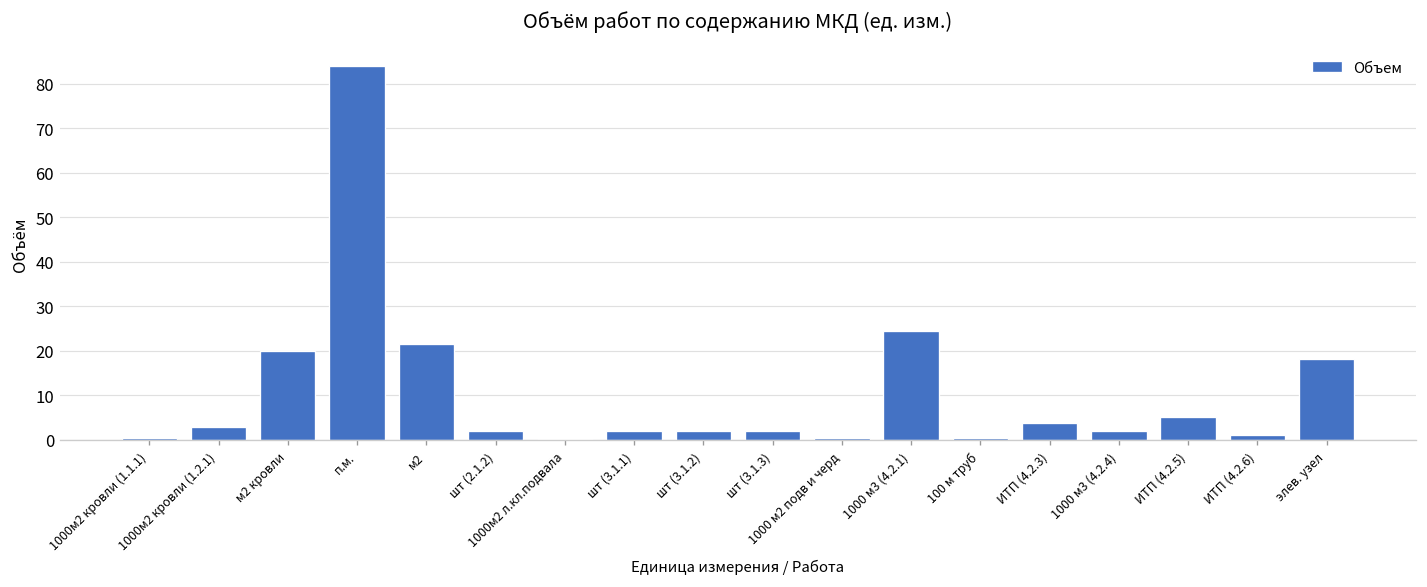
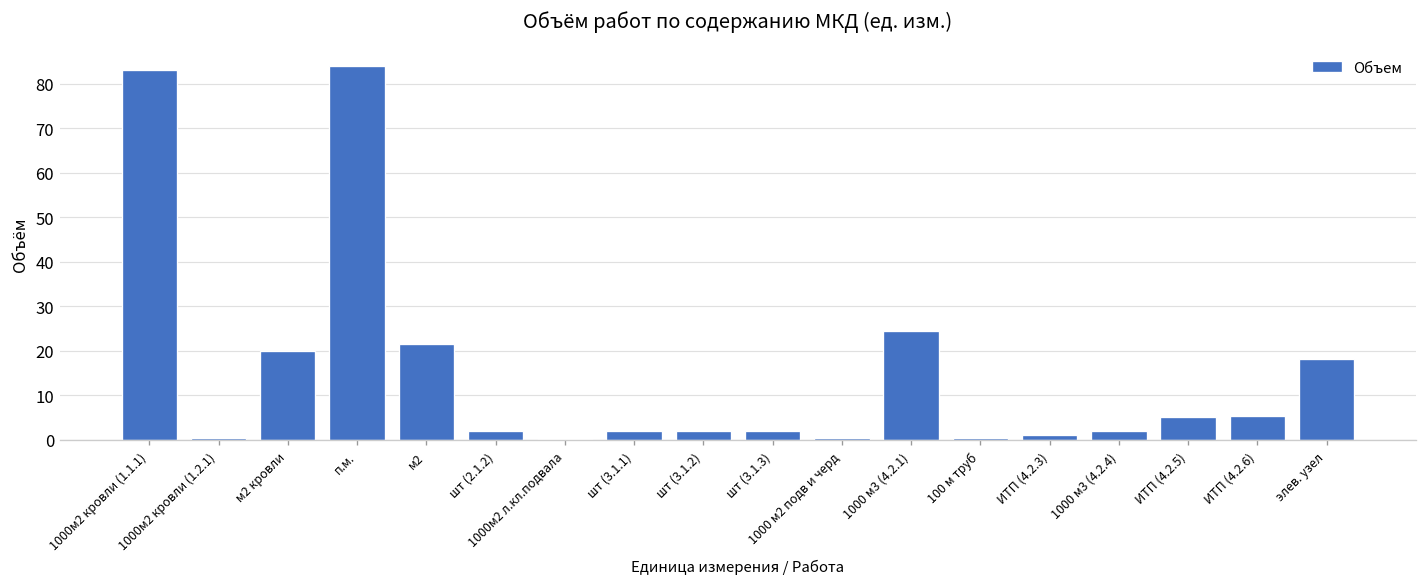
  {
-   "1000м2 кровли (1.1.1)": 0,
-   "1000м2 кровли (1.2.1)": 3,
+   "1000м2 кровли (1.1.1)": 83,
+   "1000м2 кровли (1.2.1)": 0,
    "м2 кровли": 20,
    "п.м.": 84,
    "м2": 22,
    "шт (2.1.2)": 2,
    "шт (3.1.1)": 2,
    "шт (3.1.2)": 2,
    "шт (3.1.3)": 2,
    "1000 м3 (4.2.1)": 24,
-   "ИТП (4.2.3)": 4,
+   "ИТП (4.2.3)": 1,
    "1000 м3 (4.2.4)": 2,
    "ИТП (4.2.5)": 5,
-   "ИТП (4.2.6)": 1,
+   "ИТП (4.2.6)": 5,
    "элев. узел": 18
  }
